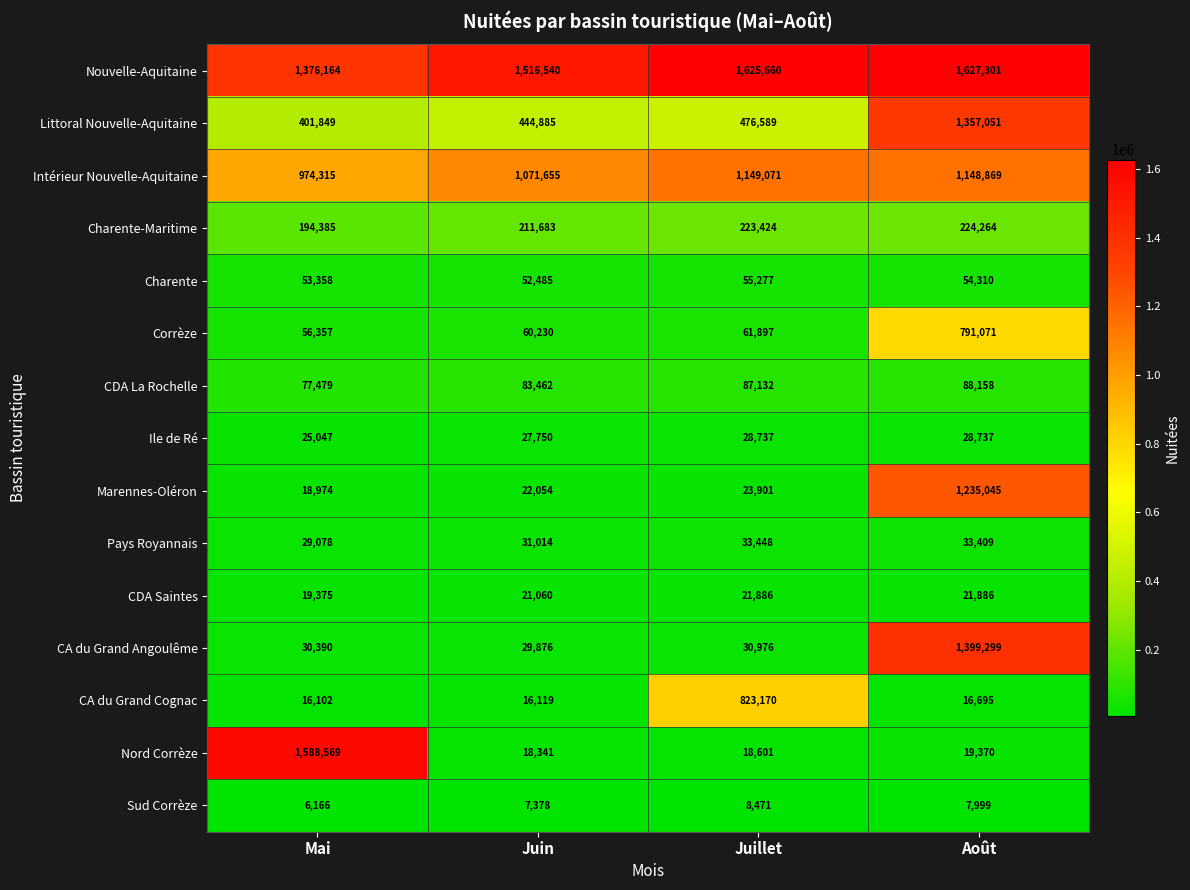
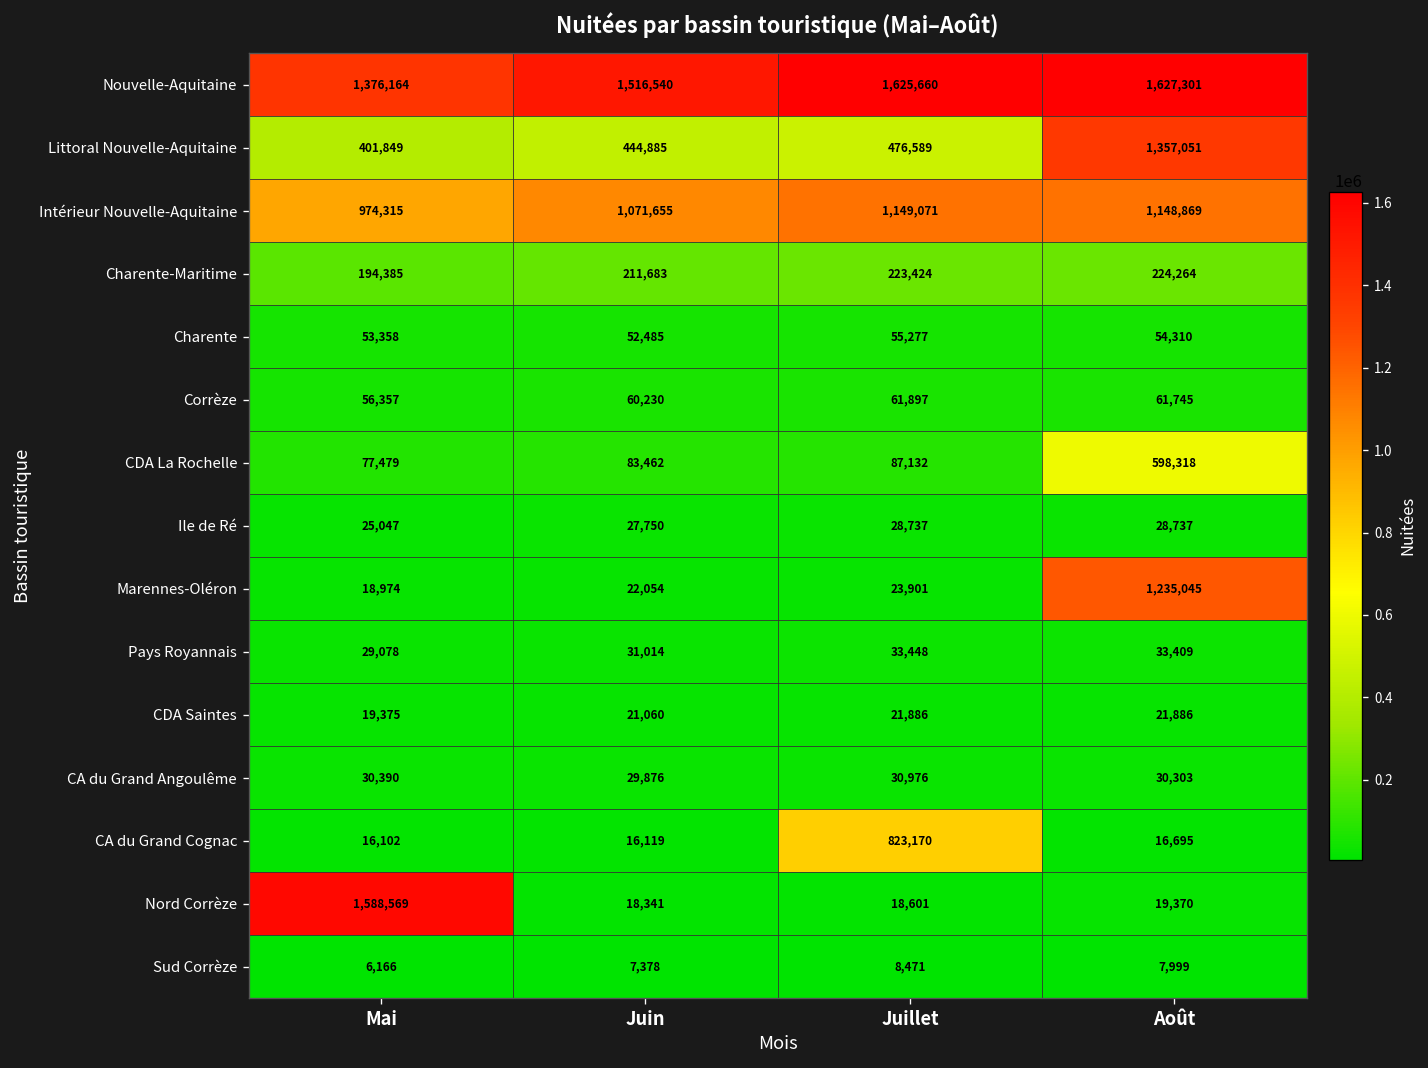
  {
    "Nouvelle-Aquitaine": {
      "Mai": "1,376,164",
      "Juin": "1,516,540",
      "Juillet": "1,625,660",
      "Août": "1,627,301"
    },
    "Littoral Nouvelle-Aquitaine": {
      "Mai": "401,849",
      "Juin": "444,885",
      "Juillet": "476,589",
      "Août": "1,357,051"
    },
    "Intérieur Nouvelle-Aquitaine": {
      "Mai": "974,315",
      "Juin": "1,071,655",
      "Juillet": "1,149,071",
      "Août": "1,148,869"
    },
    "Charente-Maritime": {
      "Mai": "194,385",
      "Juin": "211,683",
      "Juillet": "223,424",
      "Août": "224,264"
    },
    "Charente": {
      "Mai": "53,358",
      "Juin": "52,485",
      "Juillet": "55,277",
      "Août": "54,310"
    },
    "Corrèze": {
      "Mai": "56,357",
      "Juin": "60,230",
      "Juillet": "61,897",
-     "Août": "791,071"
+     "Août": "61,745"
    },
    "CDA La Rochelle": {
      "Mai": "77,479",
      "Juin": "83,462",
      "Juillet": "87,132",
-     "Août": "88,158"
+     "Août": "598,318"
    },
    "Ile de Ré": {
      "Mai": "25,047",
      "Juin": "27,750",
      "Juillet": "28,737",
      "Août": "28,737"
    },
    "Marennes-Oléron": {
      "Mai": "18,974",
      "Juin": "22,054",
      "Juillet": "23,901",
      "Août": "1,235,045"
    },
    "Pays Royannais": {
      "Mai": "29,078",
      "Juin": "31,014",
      "Juillet": "33,448",
      "Août": "33,409"
    },
    "CDA Saintes": {
      "Mai": "19,375",
      "Juin": "21,060",
      "Juillet": "21,886",
      "Août": "21,886"
    },
    "CA du Grand Angoulême": {
      "Mai": "30,390",
      "Juin": "29,876",
      "Juillet": "30,976",
-     "Août": "1,399,299"
+     "Août": "30,303"
    },
    "CA du Grand Cognac": {
      "Mai": "16,102",
      "Juin": "16,119",
      "Juillet": "823,170",
      "Août": "16,695"
    },
    "Nord Corrèze": {
      "Mai": "1,588,569",
      "Juin": "18,341",
      "Juillet": "18,601",
      "Août": "19,370"
    },
    "Sud Corrèze": {
      "Mai": "6,166",
      "Juin": "7,378",
      "Juillet": "8,471",
      "Août": "7,999"
    }
  }
